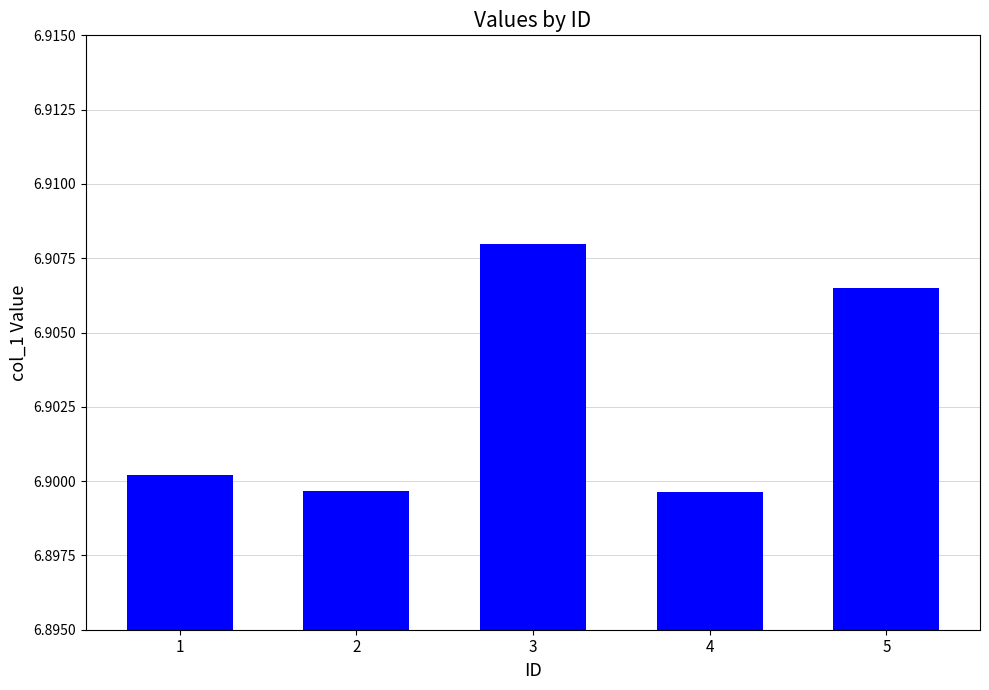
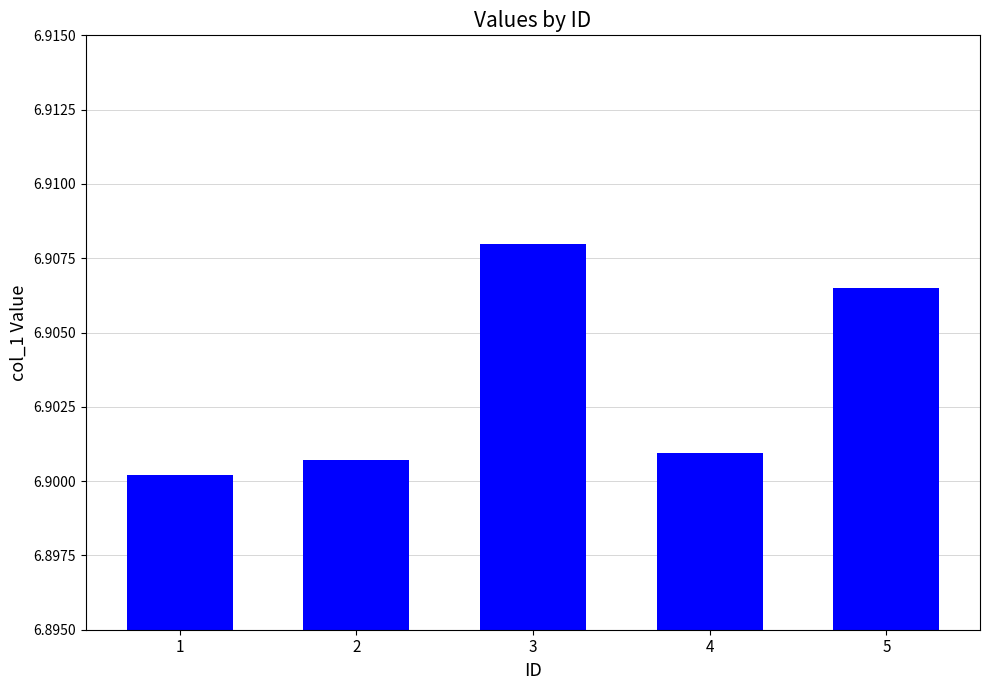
  {
    "1": 6.9002,
-   "2": 6.8997,
+   "2": 6.9007,
    "3": 6.9080,
-   "4": 6.8996,
+   "4": 6.9009,
    "5": 6.9065
  }
